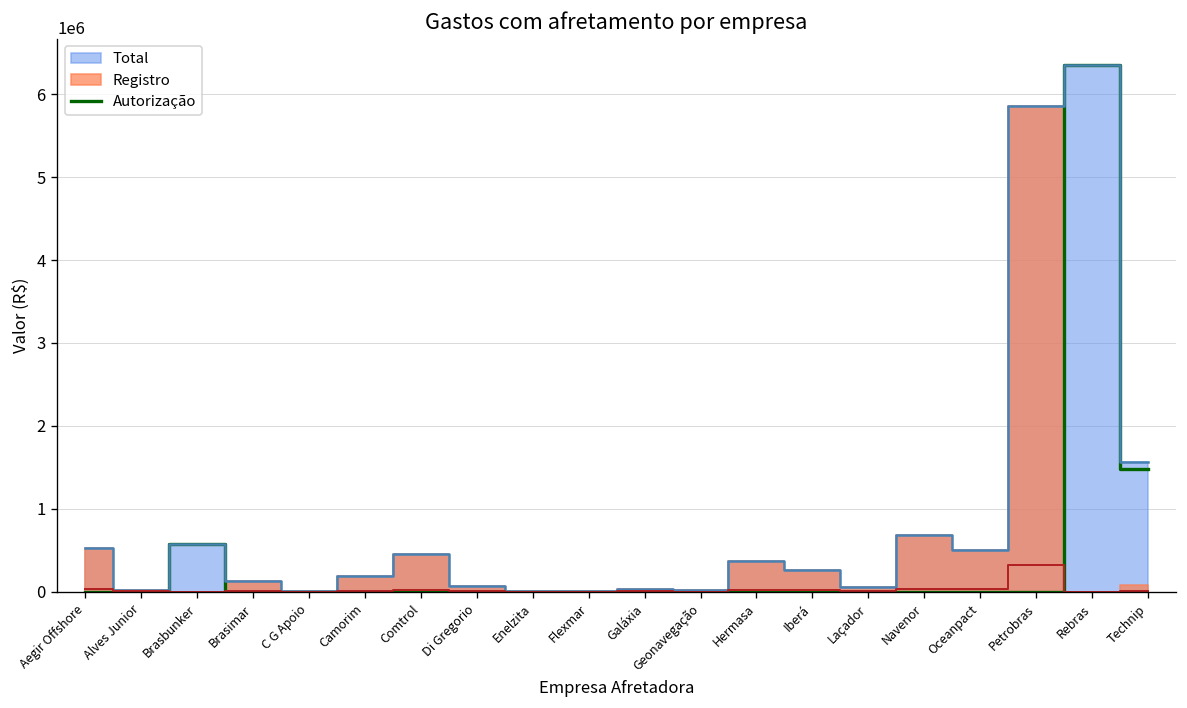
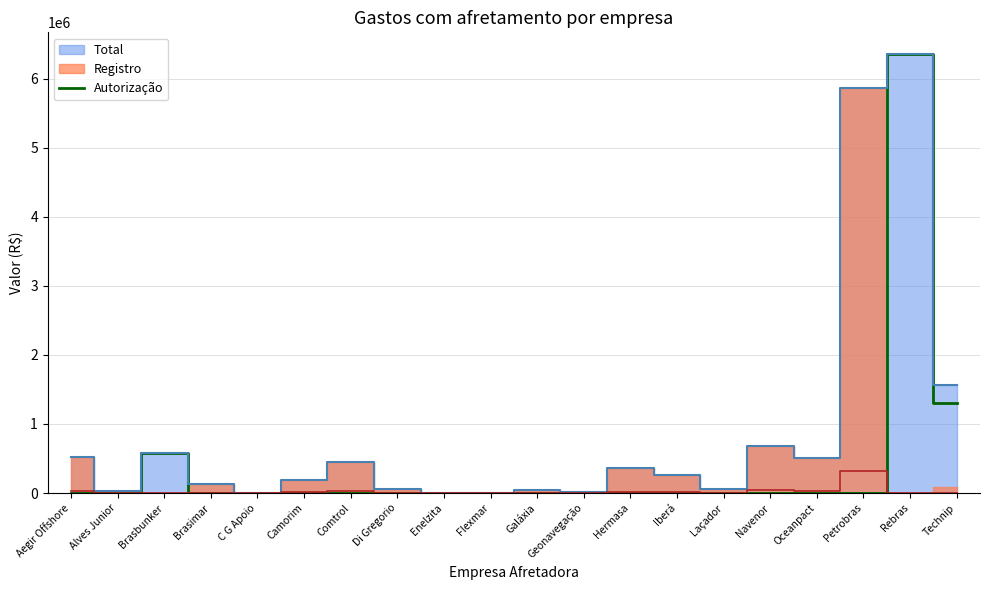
  {
    "Autorização": {
      "Petrobras": 0,
-     "Technip": 1500000
+     "Technip": 1300000
    }
  }
